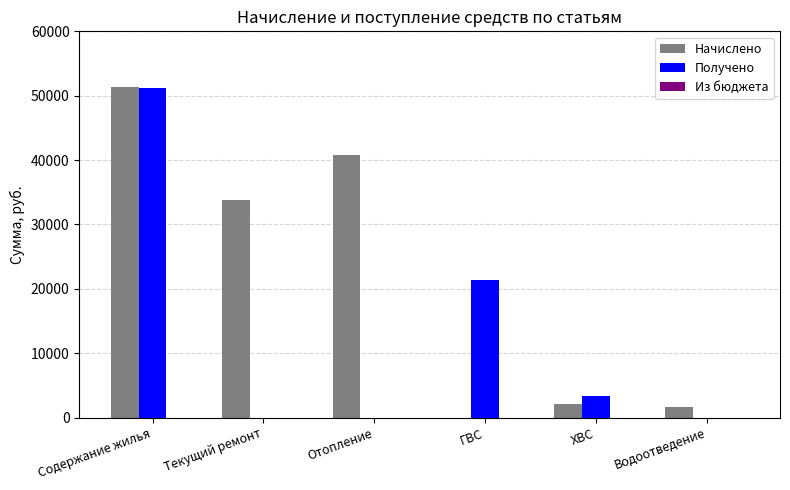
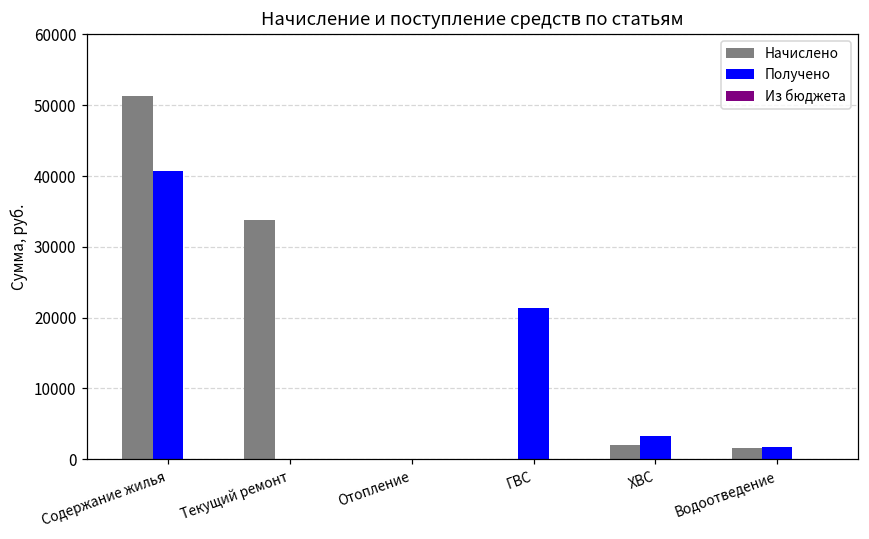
  {
    "Начислено": {
      "Содержание жилья": 51000,
      "Текущий ремонт": 34000,
-     "Отопление": 41000,
+     "Отопление": 0,
      "ГВС": 0,
      "ХВС": 2000,
      "Водоотведение": 2000
    },
    "Получено": {
-     "Содержание жилья": 51000,
+     "Содержание жилья": 41000,
      "Текущий ремонт": 0,
      "Отопление": 0,
      "ГВС": 21000,
      "ХВС": 3000,
-     "Водоотведение": 0
+     "Водоотведение": 2000
    },
    "Из бюджета": {
      "Содержание жилья": 0,
      "Текущий ремонт": 0,
      "Отопление": 0,
      "ГВС": 0,
      "ХВС": 0,
      "Водоотведение": 0
    }
  }
